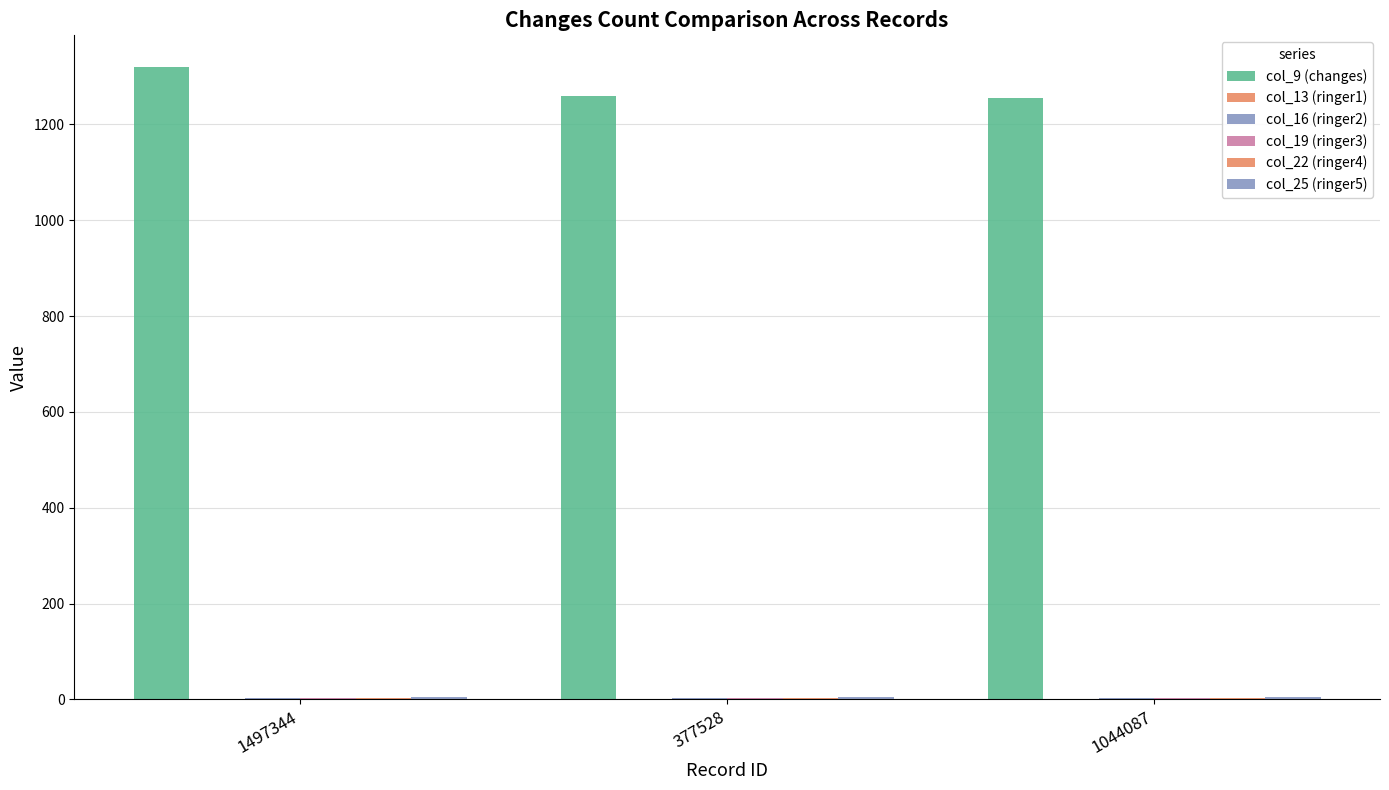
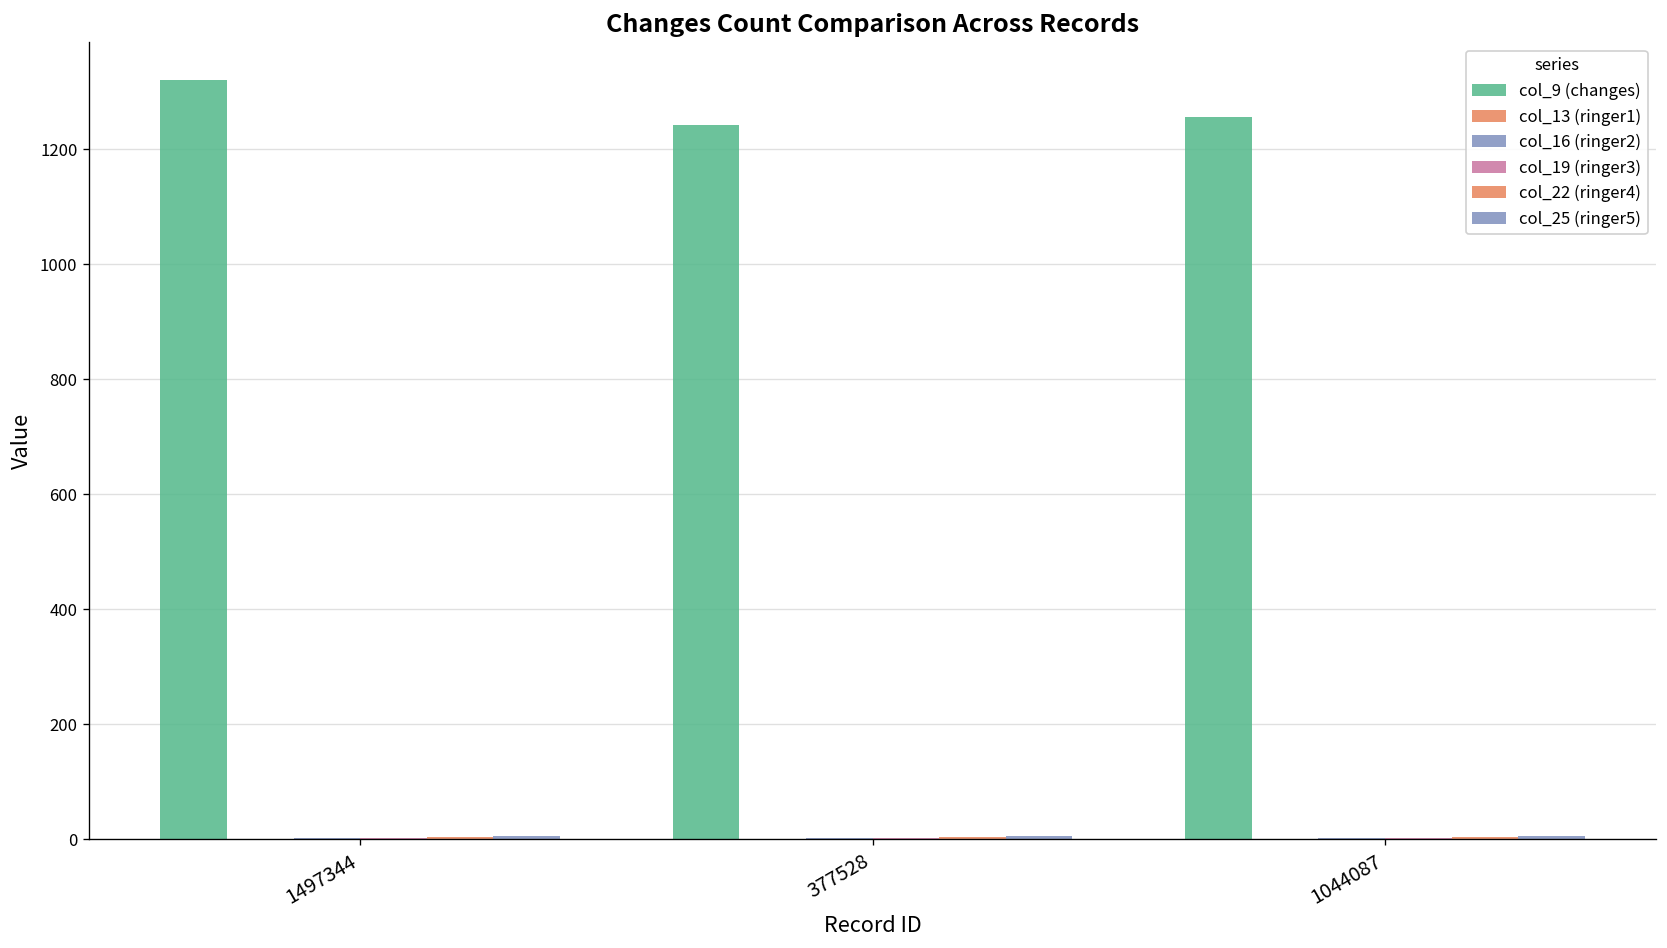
  {
    "col_9 (changes)": {
      "1497344": 1320,
-     "377528": 1260,
+     "377528": 1240,
      "1044087": 1260
    }
  }
